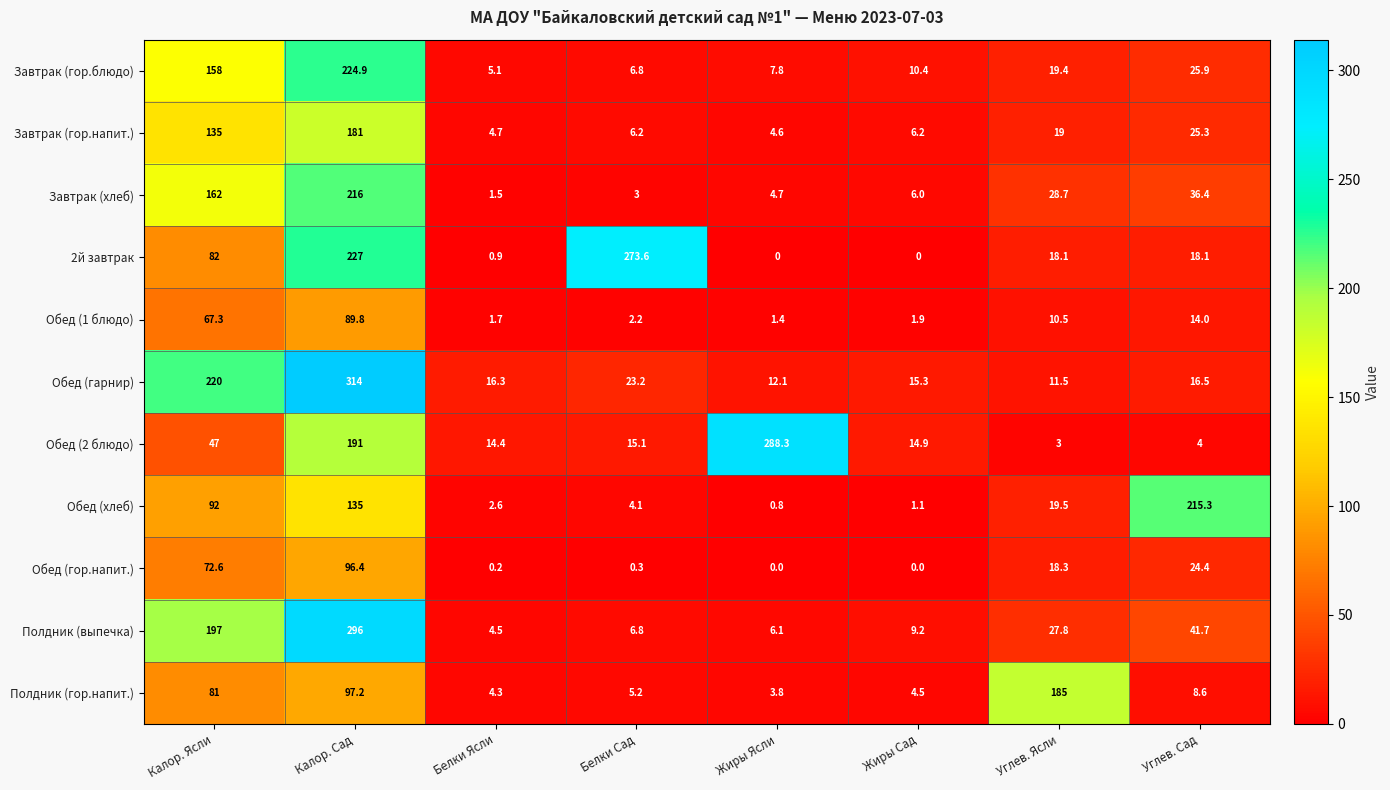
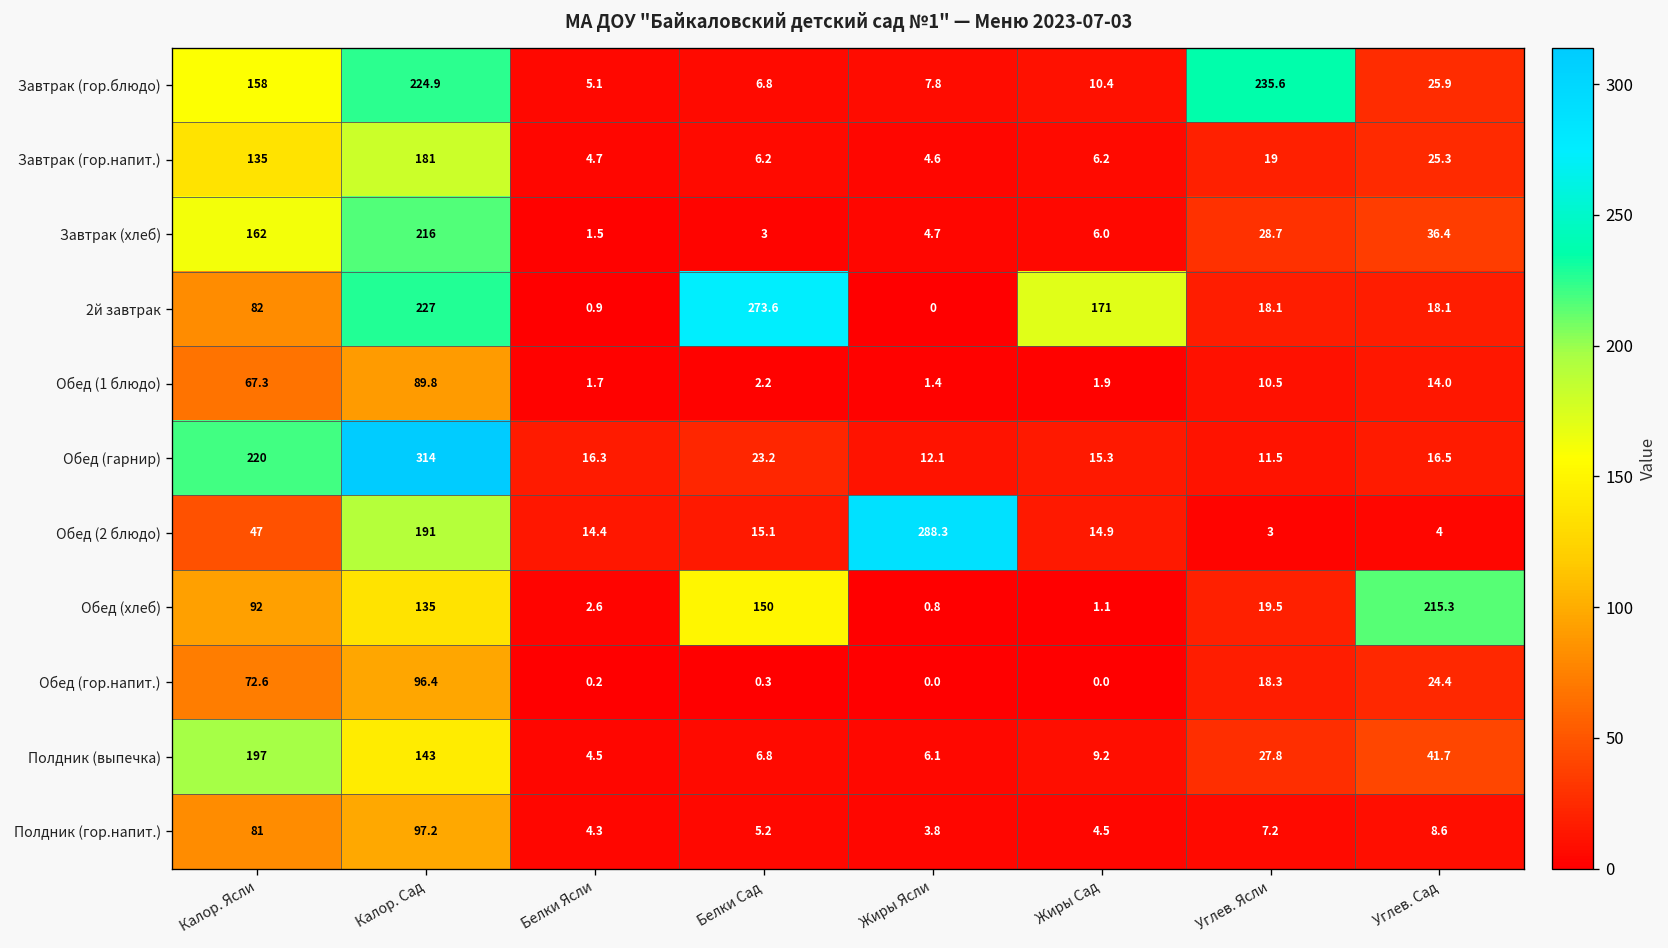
  {
    "Завтрак (гор.блюдо)": {
      "Калор. Ясли": 158,
      "Калор. Сад": 224.9,
      "Белки Ясли": 5.1,
      "Белки Сад": 6.8,
      "Жиры Ясли": 7.8,
      "Жиры Сад": 10.4,
-     "Углев. Ясли": 19.4,
+     "Углев. Ясли": 235.6,
      "Углев. Сад": 25.9
    },
    "Завтрак (гор.напит.)": {
      "Калор. Ясли": 135,
      "Калор. Сад": 181,
      "Белки Ясли": 4.7,
      "Белки Сад": 6.2,
      "Жиры Ясли": 4.6,
      "Жиры Сад": 6.2,
      "Углев. Ясли": 19,
      "Углев. Сад": 25.3
    },
    "Завтрак (хлеб)": {
      "Калор. Ясли": 162,
      "Калор. Сад": 216,
      "Белки Ясли": 1.5,
      "Белки Сад": 3,
      "Жиры Ясли": 4.7,
      "Жиры Сад": 6.0,
      "Углев. Ясли": 28.7,
      "Углев. Сад": 36.4
    },
    "2й завтрак": {
      "Калор. Ясли": 82,
      "Калор. Сад": 227,
      "Белки Ясли": 0.9,
      "Белки Сад": 273.6,
      "Жиры Ясли": 0,
-     "Жиры Сад": 0,
+     "Жиры Сад": 171,
      "Углев. Ясли": 18.1,
      "Углев. Сад": 18.1
    },
    "Обед (1 блюдо)": {
      "Калор. Ясли": 67.3,
      "Калор. Сад": 89.8,
      "Белки Ясли": 1.7,
      "Белки Сад": 2.2,
      "Жиры Ясли": 1.4,
      "Жиры Сад": 1.9,
      "Углев. Ясли": 10.5,
      "Углев. Сад": 14.0
    },
    "Обед (гарнир)": {
      "Калор. Ясли": 220,
      "Калор. Сад": 314,
      "Белки Ясли": 16.3,
      "Белки Сад": 23.2,
      "Жиры Ясли": 12.1,
      "Жиры Сад": 15.3,
      "Углев. Ясли": 11.5,
      "Углев. Сад": 16.5
    },
    "Обед (2 блюдо)": {
      "Калор. Ясли": 47,
      "Калор. Сад": 191,
      "Белки Ясли": 14.4,
      "Белки Сад": 15.1,
      "Жиры Ясли": 288.3,
      "Жиры Сад": 14.9,
      "Углев. Ясли": 3,
      "Углев. Сад": 4
    },
    "Обед (хлеб)": {
      "Калор. Ясли": 92,
      "Калор. Сад": 135,
      "Белки Ясли": 2.6,
-     "Белки Сад": 4.1,
+     "Белки Сад": 150,
      "Жиры Ясли": 0.8,
      "Жиры Сад": 1.1,
      "Углев. Ясли": 19.5,
      "Углев. Сад": 215.3
    },
    "Обед (гор.напит.)": {
      "Калор. Ясли": 72.6,
      "Калор. Сад": 96.4,
      "Белки Ясли": 0.2,
      "Белки Сад": 0.3,
      "Жиры Ясли": 0.0,
      "Жиры Сад": 0.0,
      "Углев. Ясли": 18.3,
      "Углев. Сад": 24.4
    },
    "Полдник (выпечка)": {
      "Калор. Ясли": 197,
-     "Калор. Сад": 296,
+     "Калор. Сад": 143,
      "Белки Ясли": 4.5,
      "Белки Сад": 6.8,
      "Жиры Ясли": 6.1,
      "Жиры Сад": 9.2,
      "Углев. Ясли": 27.8,
      "Углев. Сад": 41.7
    },
    "Полдник (гор.напит.)": {
      "Калор. Ясли": 81,
      "Калор. Сад": 97.2,
      "Белки Ясли": 4.3,
      "Белки Сад": 5.2,
      "Жиры Ясли": 3.8,
      "Жиры Сад": 4.5,
-     "Углев. Ясли": 185,
+     "Углев. Ясли": 7.2,
      "Углев. Сад": 8.6
    }
  }
